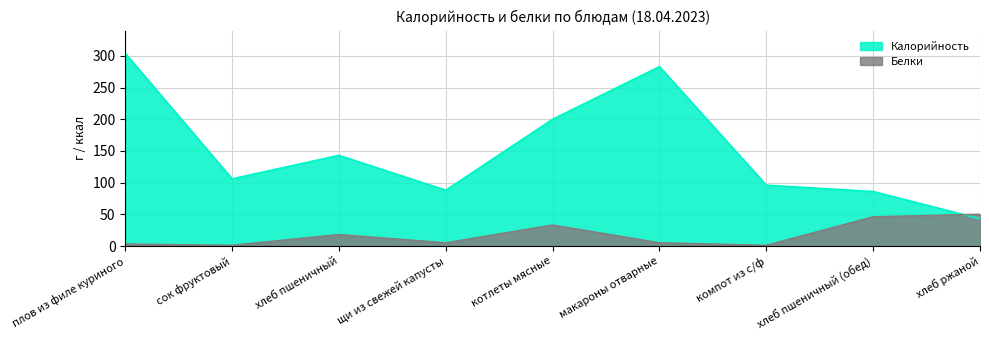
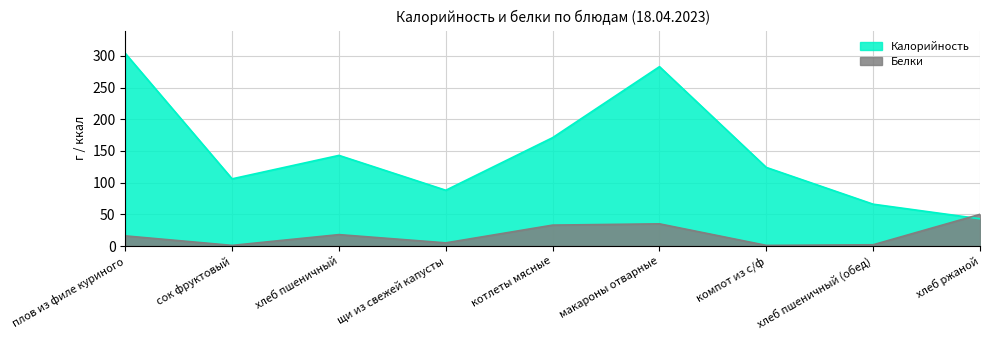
  {
    "Калорийность": {
      "плов из филе куриного": 300,
      "сок фруктовый": 110,
      "хлеб пшеничный": 140,
      "щи из свежей капусты": 90,
-     "котлеты мясные": 200,
+     "котлеты мясные": 170,
      "макароны отварные": 280,
-     "компот из с/ф": 100,
-     "хлеб пшеничный (обед)": 90,
+     "компот из с/ф": 120,
+     "хлеб пшеничный (обед)": 70,
      "хлеб ржаной": 40
    },
    "Белки": {
-     "плов из филе куриного": 0,
+     "плов из филе куриного": 20,
      "сок фруктовый": 0,
      "хлеб пшеничный": 20,
      "щи из свежей капусты": 10,
      "котлеты мясные": 30,
-     "макароны отварные": 10,
+     "макароны отварные": 40,
      "компот из с/ф": 0,
-     "хлеб пшеничный (обед)": 50,
+     "хлеб пшеничный (обед)": 0,
      "хлеб ржаной": 50
    }
  }
